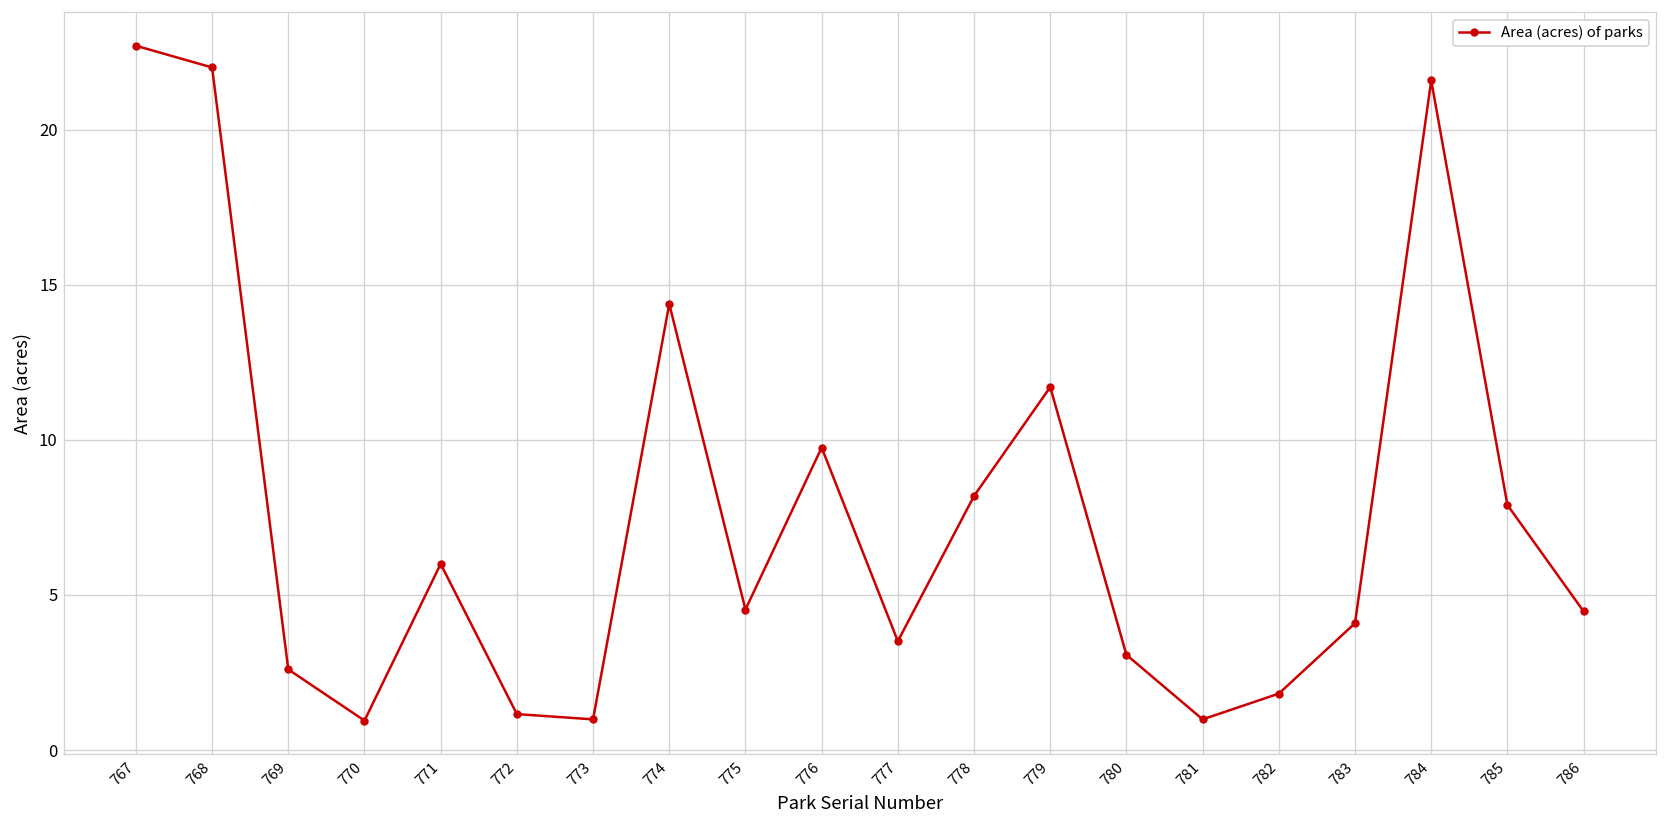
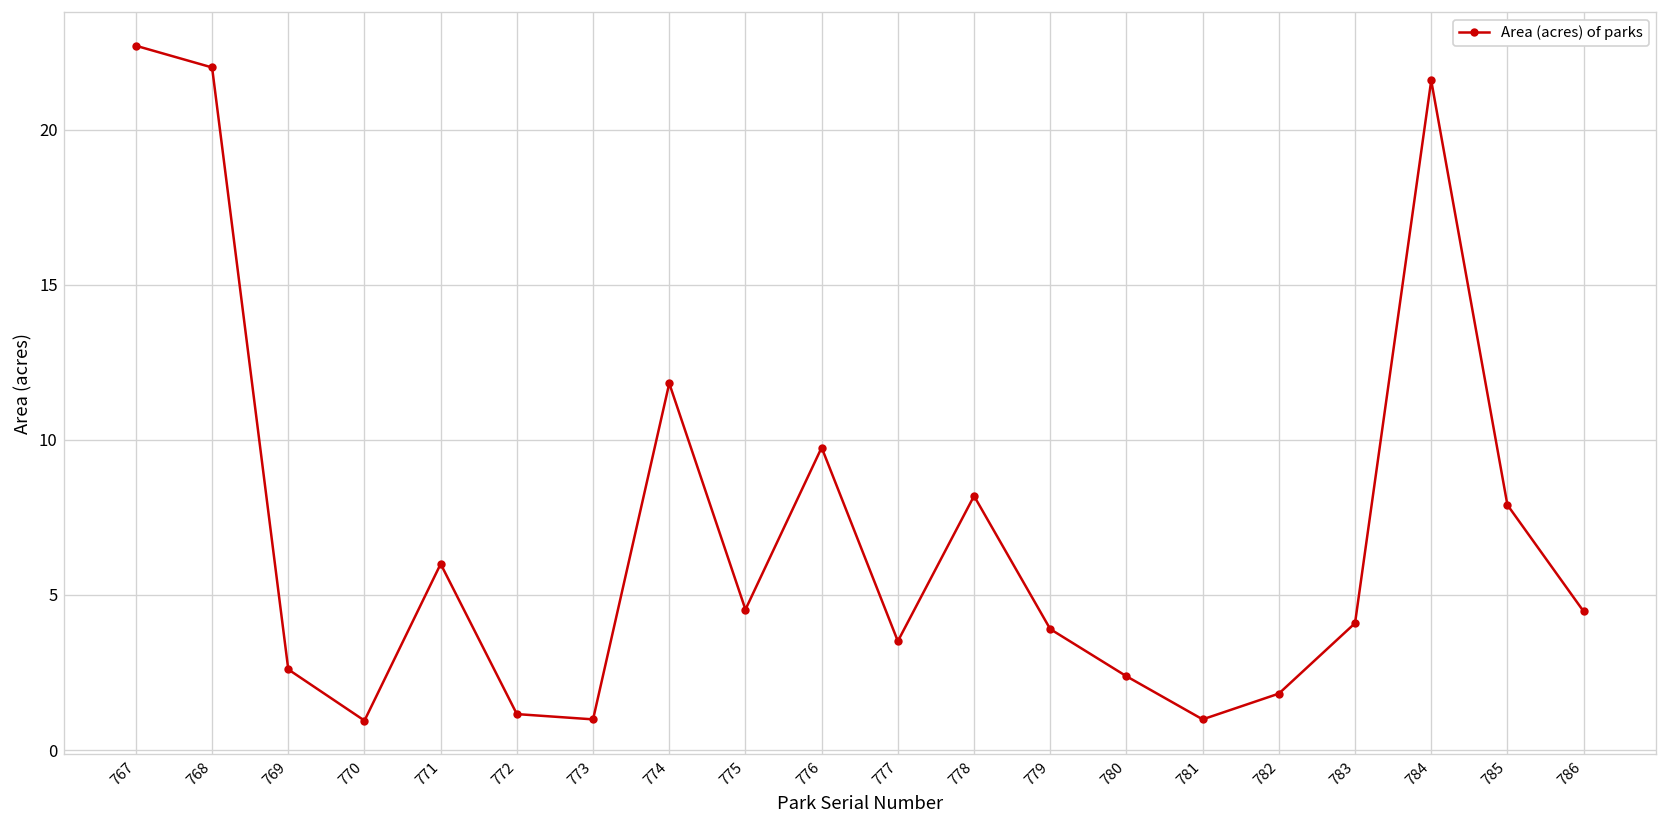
  {
    "767": 22.7,
    "768": 22.0,
    "769": 2.6,
    "770": 1.0,
    "771": 6.0,
    "772": 1.2,
    "773": 1.0,
-   "774": 14.4,
+   "774": 11.8,
    "775": 4.5,
    "776": 9.8,
    "777": 3.5,
    "778": 8.2,
-   "779": 11.7,
-   "780": 3.1,
+   "779": 3.9,
+   "780": 2.4,
    "781": 1.0,
    "782": 1.8,
    "783": 4.1,
    "784": 21.6,
    "785": 7.9,
    "786": 4.5
  }
